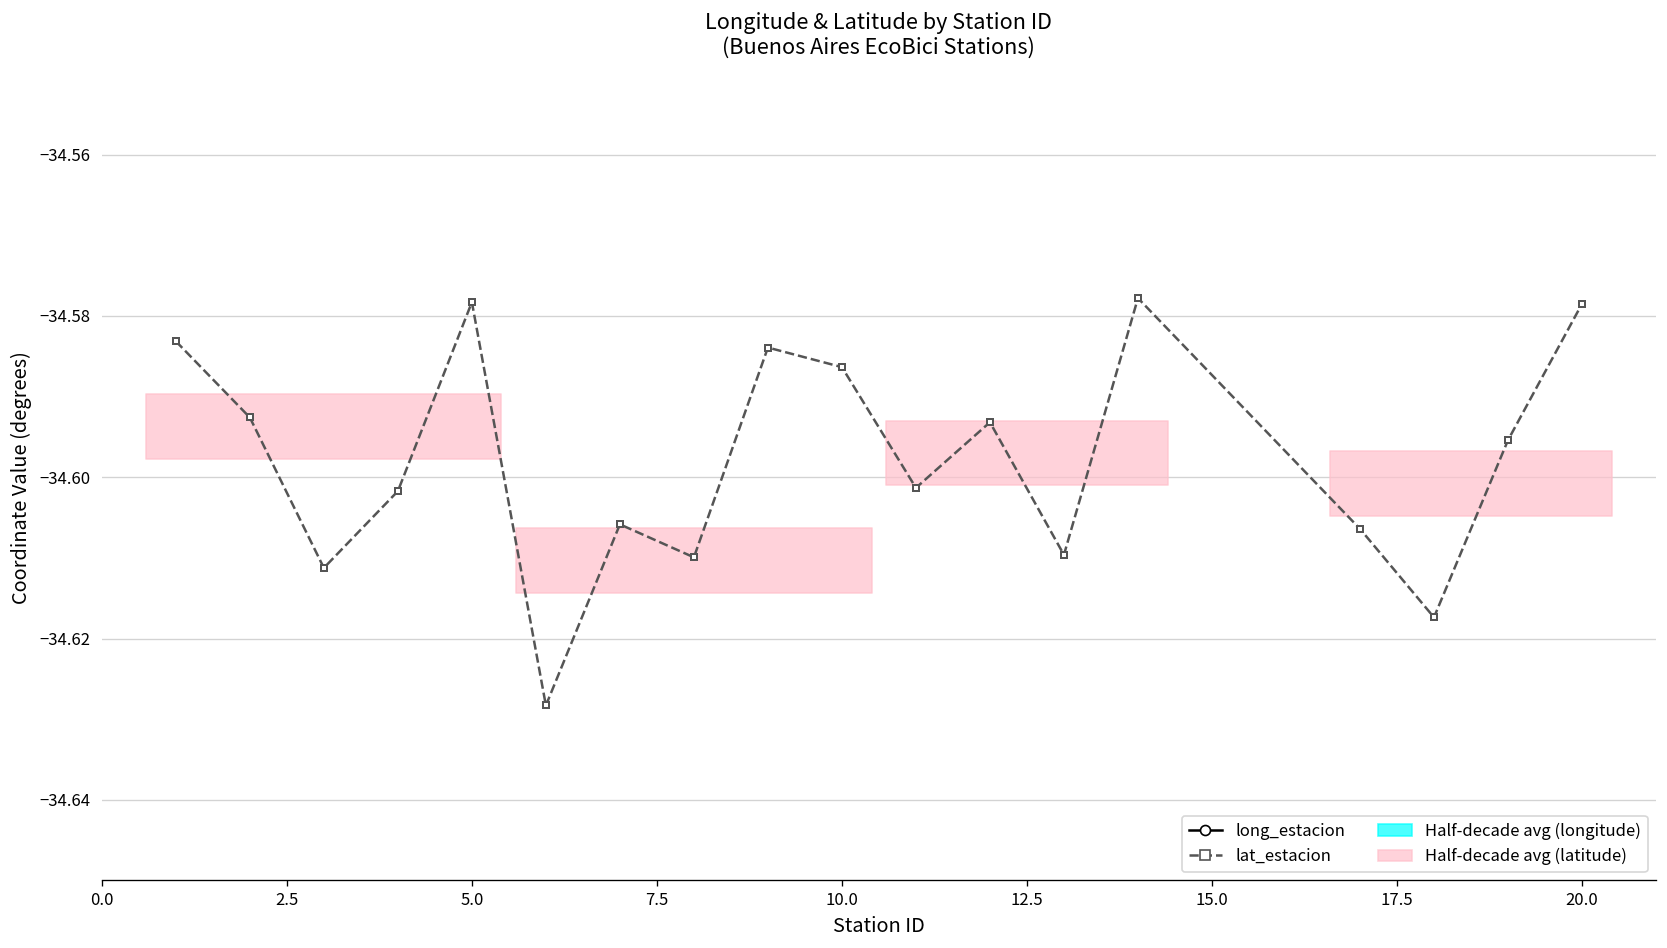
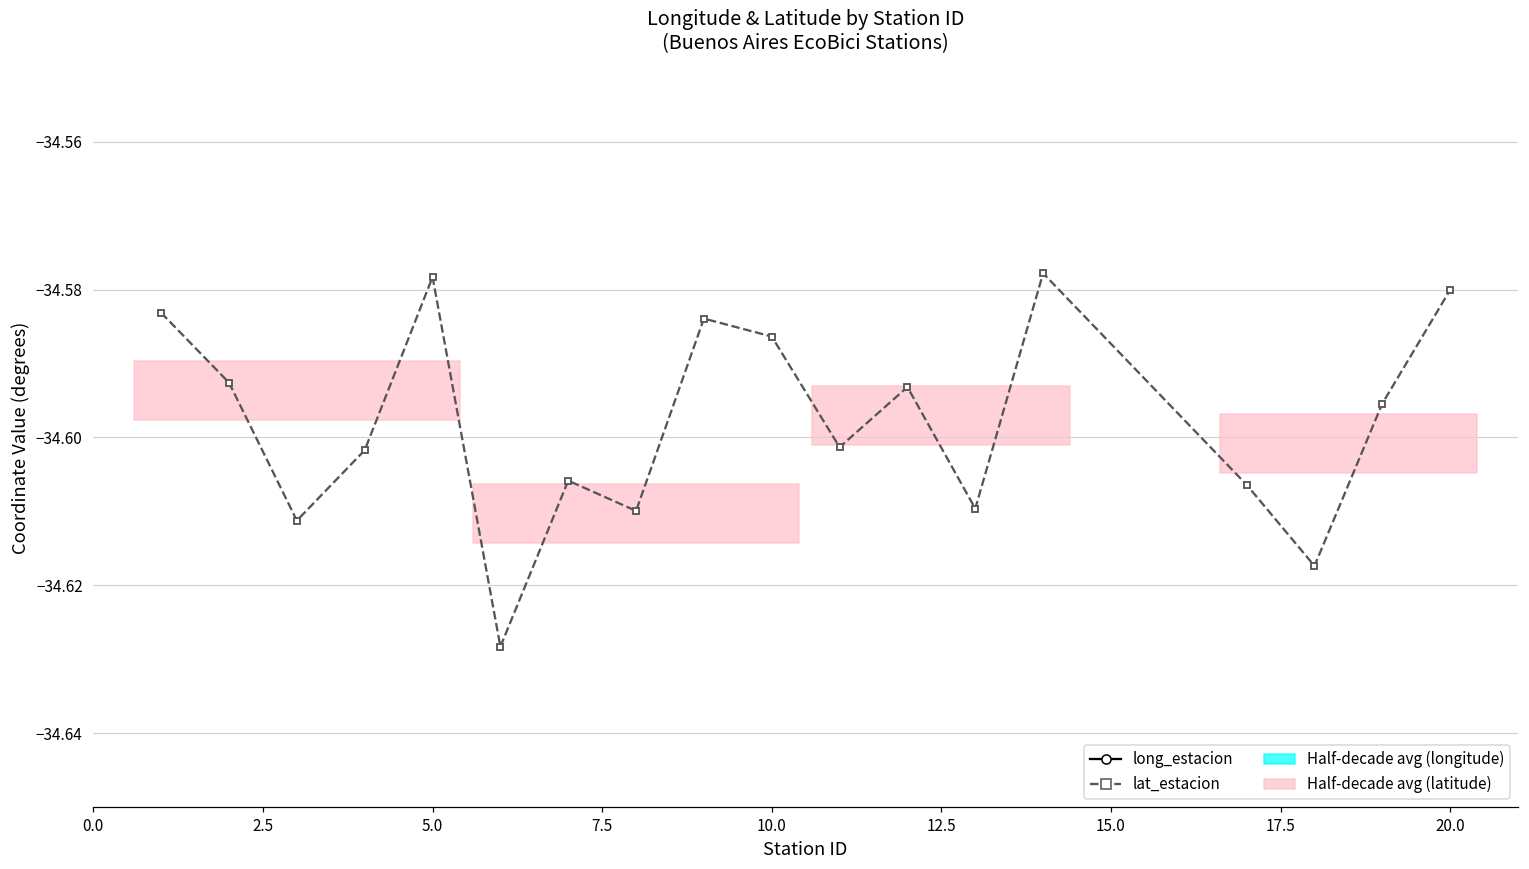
  {
    "lat_estacion": {
      "5.0": -34.578,
      "10.0": -34.586,
-     "20.0": -34.578
+     "20.0": -34.580
    }
  }
